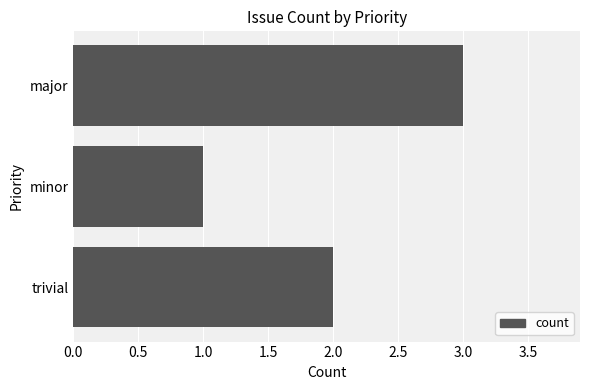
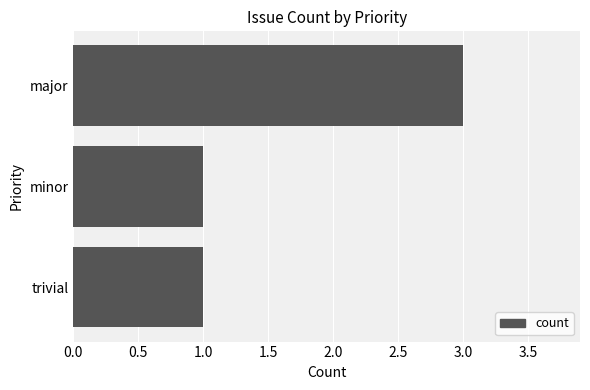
  {
    "major": 3,
    "minor": 1,
-   "trivial": 2
+   "trivial": 1
  }
